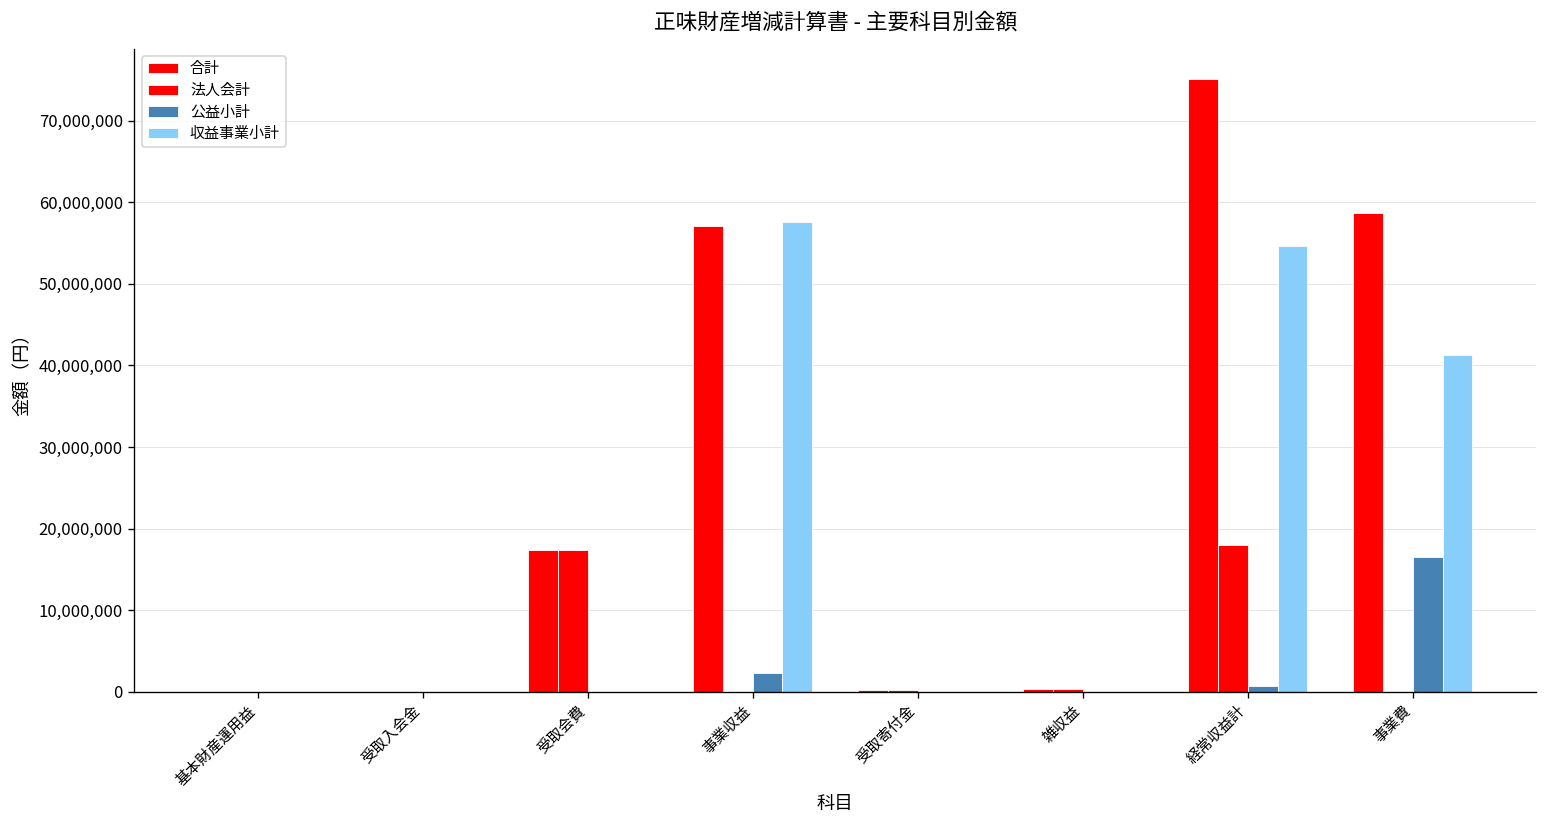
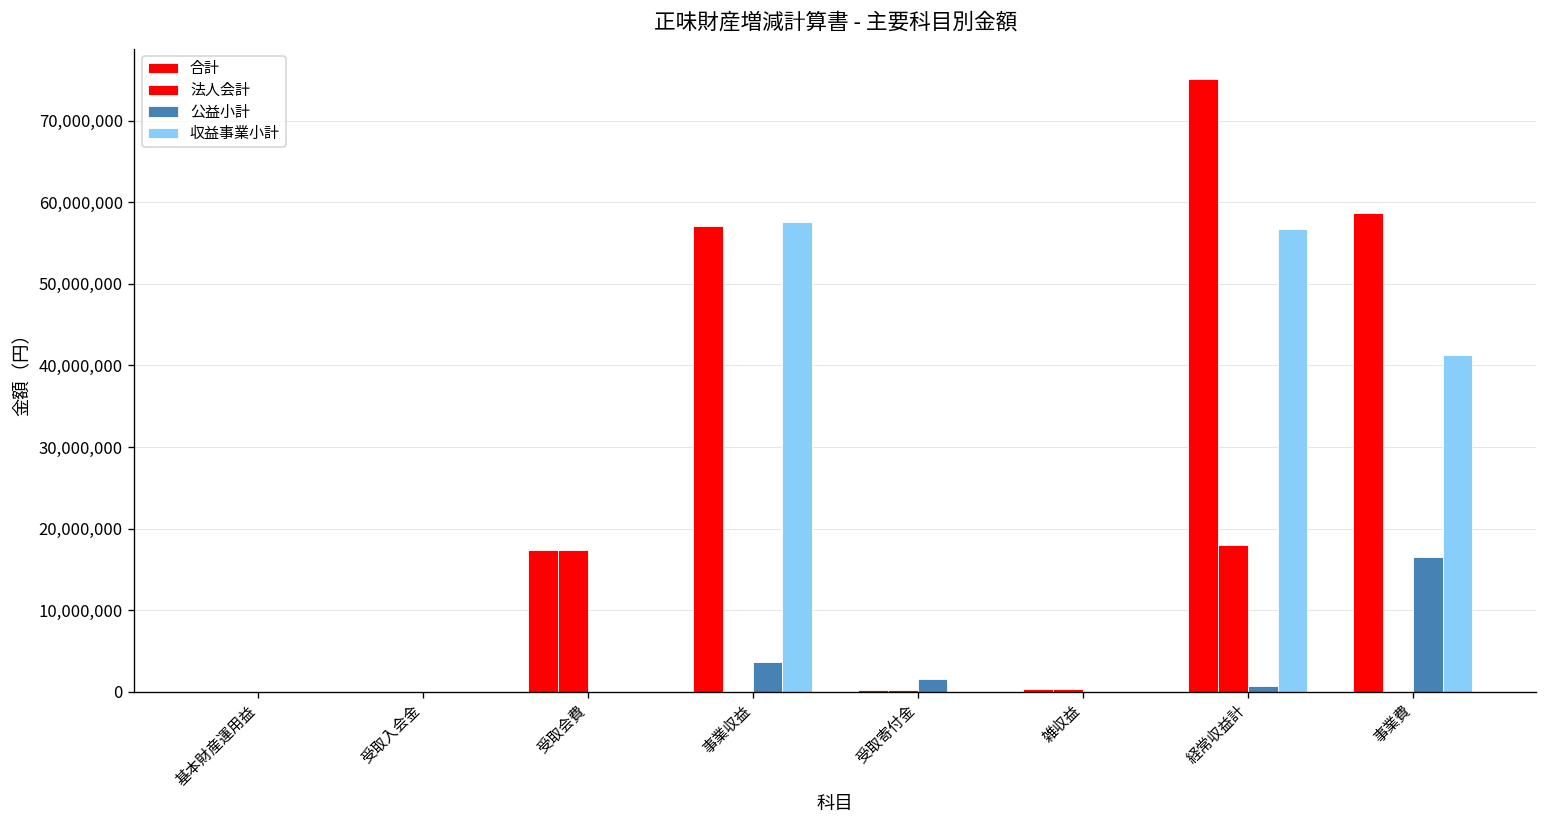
  {
    "公益小計": {
      "基本財産運用益": "0",
      "受取入会金": "0",
      "受取会費": "0",
-     "事業収益": "2,000,000",
-     "受取寄付金": "0",
+     "事業収益": "4,000,000",
+     "受取寄付金": "2,000,000",
      "雑収益": "0",
      "経常収益計": "1,000,000",
      "事業費": "16,000,000"
    },
    "収益事業小計": {
      "基本財産運用益": "0",
      "受取入会金": "0",
      "受取会費": "0",
      "事業収益": "58,000,000",
      "受取寄付金": "0",
      "雑収益": "0",
-     "経常収益計": "55,000,000",
+     "経常収益計": "57,000,000",
      "事業費": "41,000,000"
    }
  }
